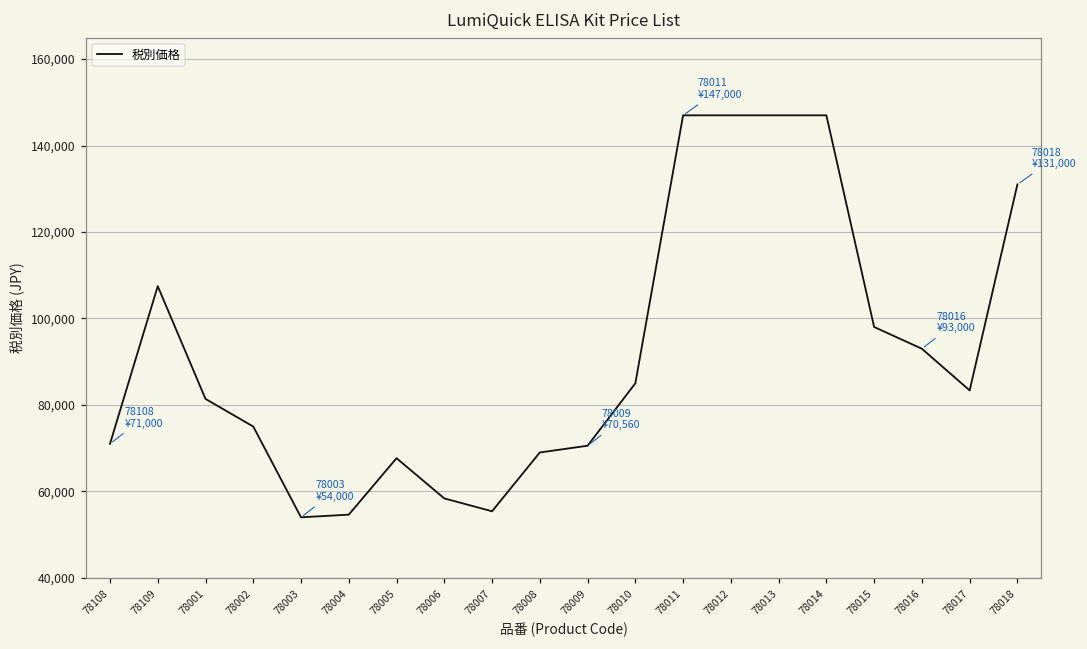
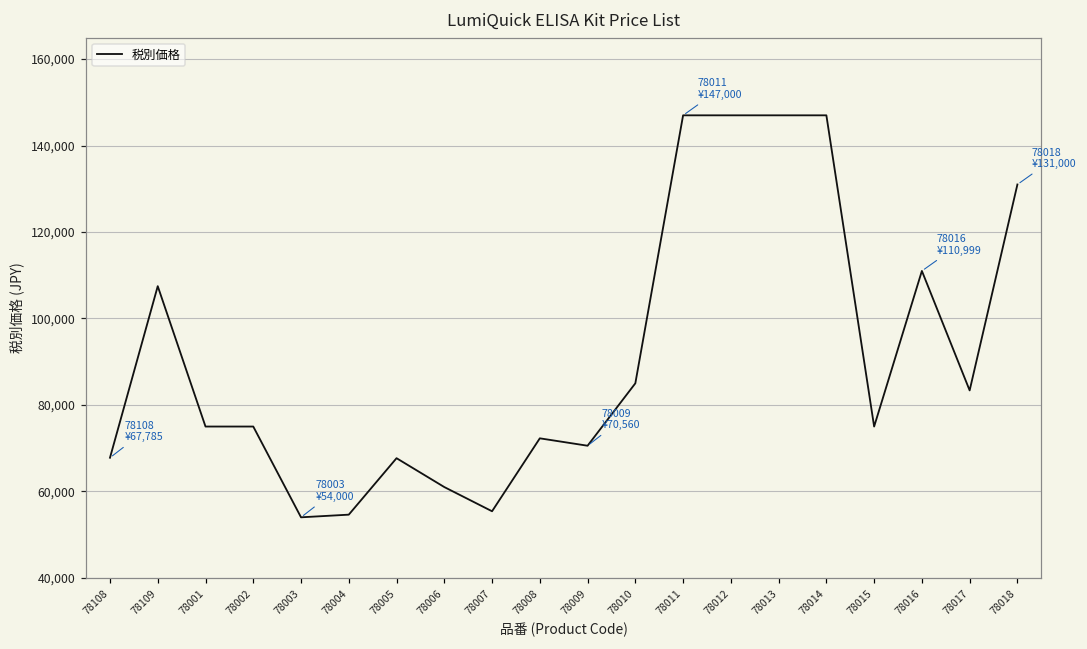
  {
-   "78108": "¥71,000",
-   "78001": "81,000",
-   "78006": "58,000",
-   "78008": "69,000",
+   "78108": "¥67,785",
+   "78001": "75,000",
+   "78006": "61,000",
+   "78008": "72,000",
    "78009": "¥70,560",
    "78012": "¥147,000",
-   "78015": "98,000",
-   "78016": "¥93,000",
+   "78015": "75,000",
+   "78016": "¥110,999",
    "78018": "¥131,000"
  }
